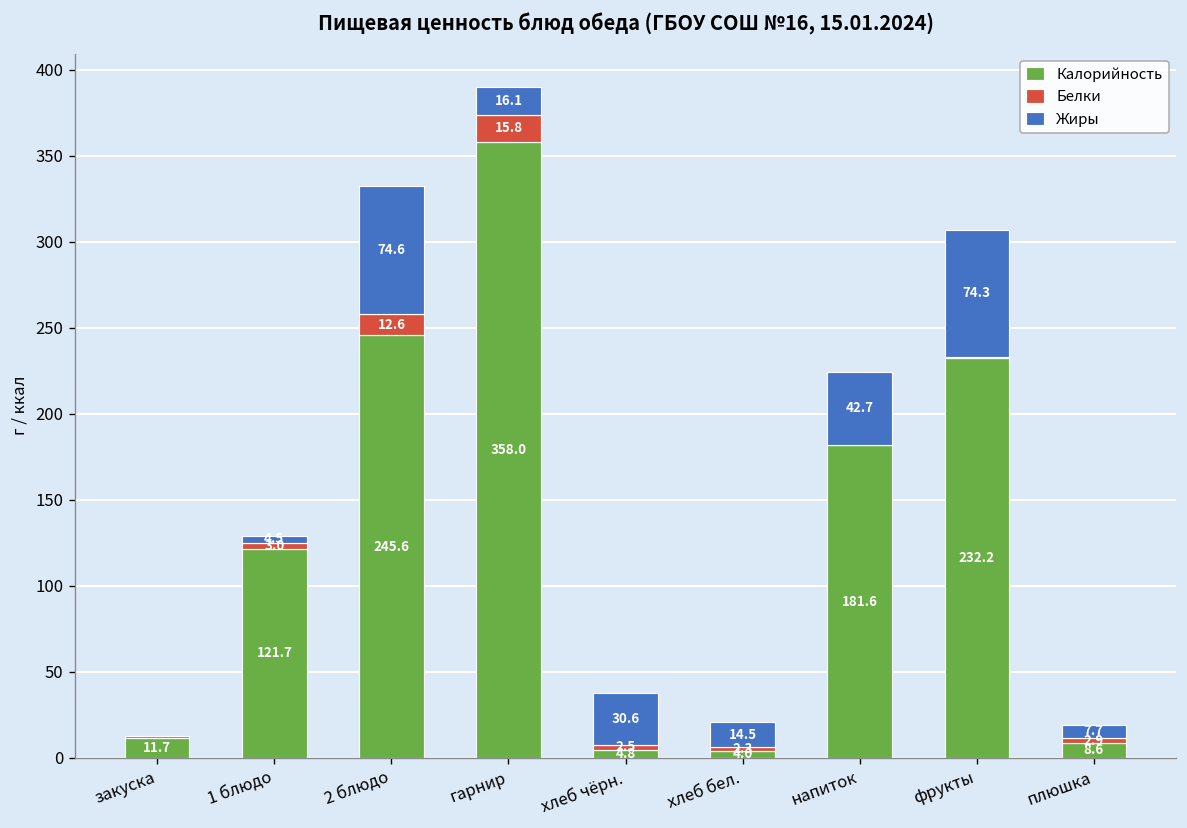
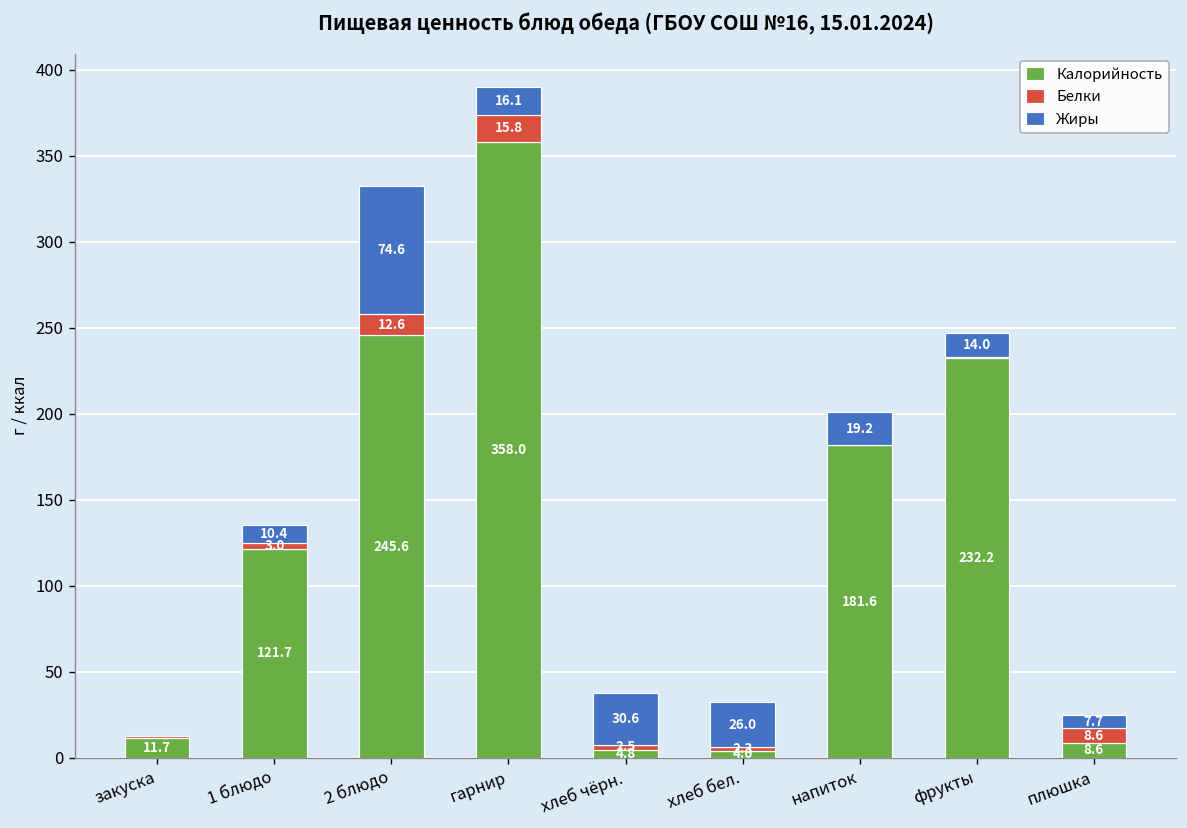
  {
    "Калорийность": {
      "закуска": 11.7,
      "1 блюдо": 121.7,
      "2 блюдо": 245.6,
      "гарнир": 358.0,
      "напиток": 181.6,
      "фрукты": 232.2
    },
    "Белки": {
      "1 блюдо": 3.0,
      "2 блюдо": 12.6,
      "гарнир": 15.8,
-     "плюшка": 2.9
+     "плюшка": 8.6
    },
    "Жиры": {
-     "1 блюдо": 5,
+     "1 блюдо": 10,
      "2 блюдо": 74.6,
      "гарнир": 16.1,
      "хлеб чёрн.": 30.6,
-     "хлеб бел.": 14.5,
-     "напиток": 42.7,
-     "фрукты": 74.3
+     "хлеб бел.": 26.0,
+     "напиток": 19.2,
+     "фрукты": 14.0
    }
  }
